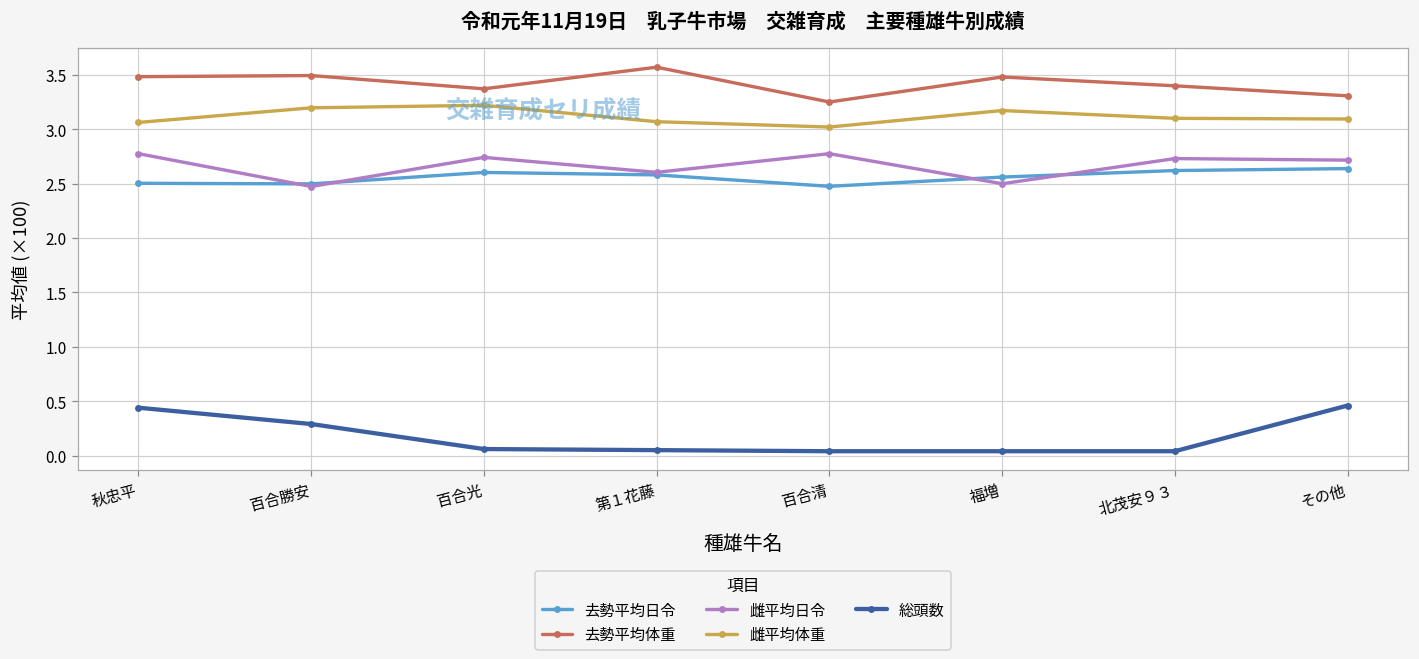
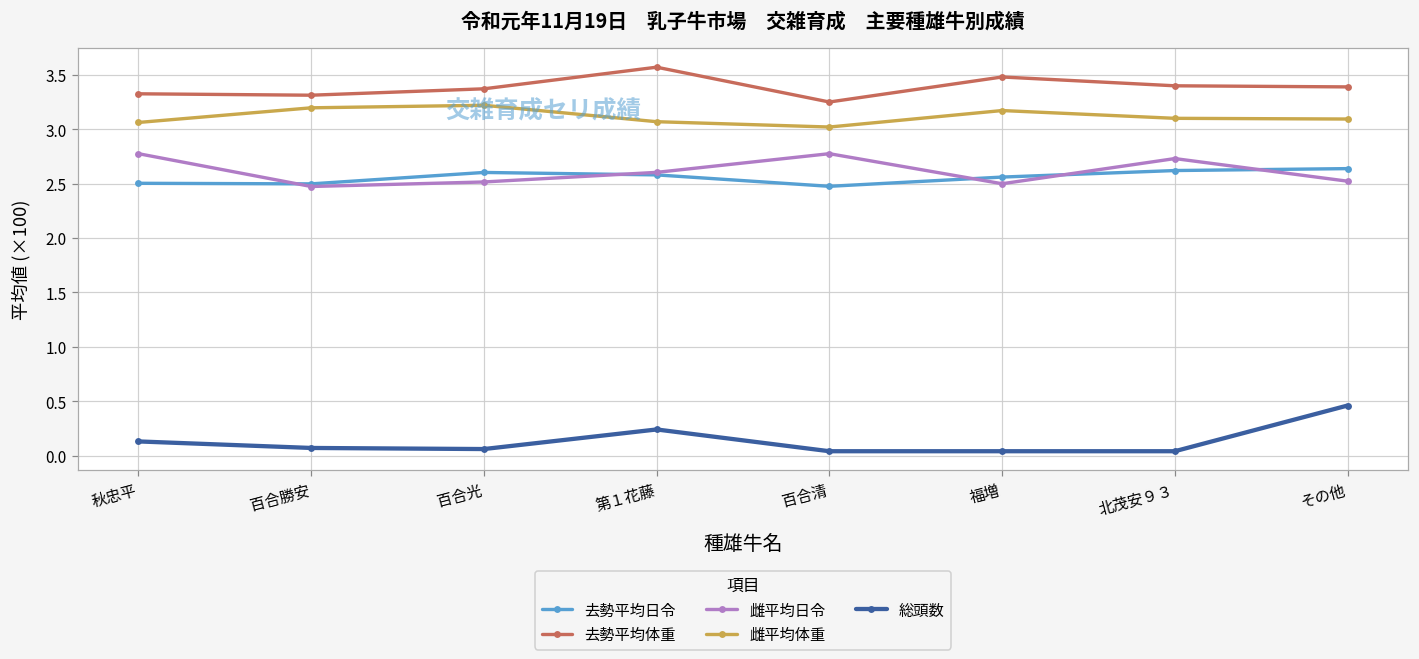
  {
    "去勢平均日令": {
      "秋忠平": 2.5,
      "百合光": 2.6,
      "百合清": 2.5,
      "福増": 2.6,
      "北茂安９３": 2.6,
      "その他": 2.6
    },
    "去勢平均体重": {
-     "秋忠平": 3.5,
-     "百合勝安": 3.5,
+     "秋忠平": 3.3,
+     "百合勝安": 3.3,
      "百合光": 3.4,
      "第１花藤": 3.6,
      "百合清": 3.3,
      "福増": 3.5,
      "北茂安９３": 3.4,
-     "その他": 3.3
+     "その他": 3.4
    },
    "雌平均日令": {
      "秋忠平": 2.8,
-     "百合光": 2.7,
+     "百合光": 2.5,
      "百合清": 2.8,
      "福増": 2.5,
      "北茂安９３": 2.7,
-     "その他": 2.7
+     "その他": 2.5
    },
    "雌平均体重": {
      "秋忠平": 3.1,
      "百合勝安": 3.2,
      "百合光": 3.2,
      "第１花藤": 3.1,
      "百合清": 3.0,
      "福増": 3.2,
      "北茂安９３": 3.1,
      "その他": 3.1
    },
    "総頭数": {
-     "秋忠平": 0.4,
-     "百合勝安": 0.3,
+     "秋忠平": 0.1,
+     "百合勝安": 0.1,
      "百合光": 0.1,
-     "第１花藤": 0.1,
+     "第１花藤": 0.2,
      "百合清": 0.0,
      "福増": 0.0,
      "北茂安９３": 0.0,
      "その他": 0.5
    }
  }
